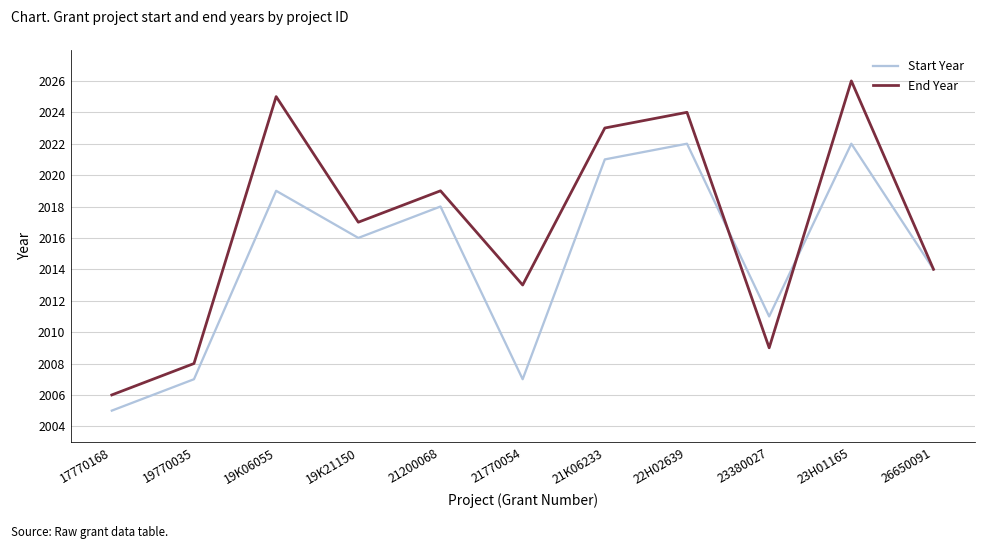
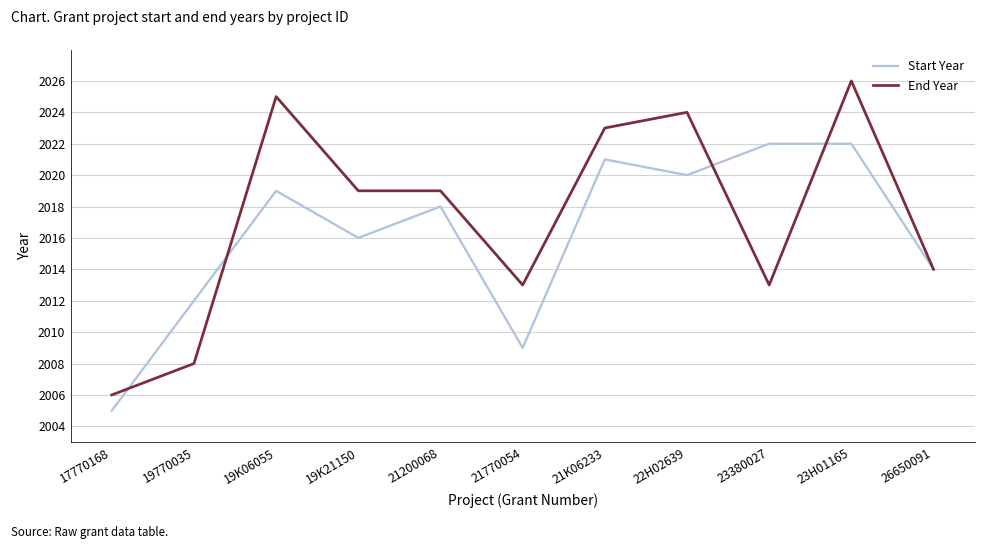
  {
    "Start Year": {
      "17770168": 2005,
-     "19770035": 2007,
+     "19770035": 2012,
      "19K06055": 2019,
      "19K21150": 2016,
      "21200068": 2018,
-     "21770054": 2007,
+     "21770054": 2009,
      "21K06233": 2021,
-     "22H02639": 2022,
-     "23380027": 2011,
+     "22H02639": 2020,
+     "23380027": 2022,
      "23H01165": 2022
    },
    "End Year": {
      "17770168": 2006,
      "19770035": 2008,
      "19K06055": 2025,
-     "19K21150": 2017,
+     "19K21150": 2019,
      "21200068": 2019,
      "21770054": 2013,
      "21K06233": 2023,
      "22H02639": 2024,
-     "23380027": 2009,
+     "23380027": 2013,
      "23H01165": 2026
    }
  }
